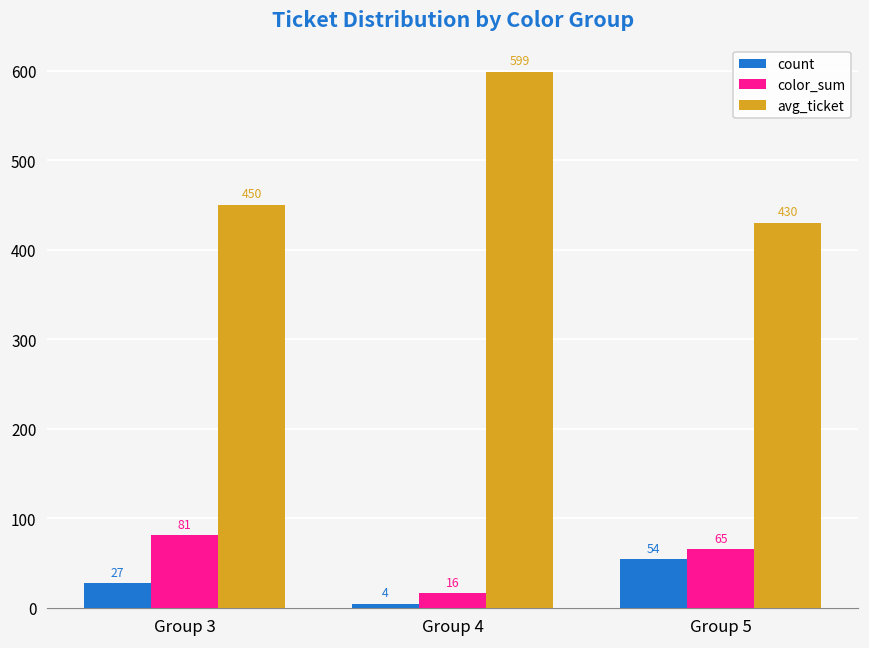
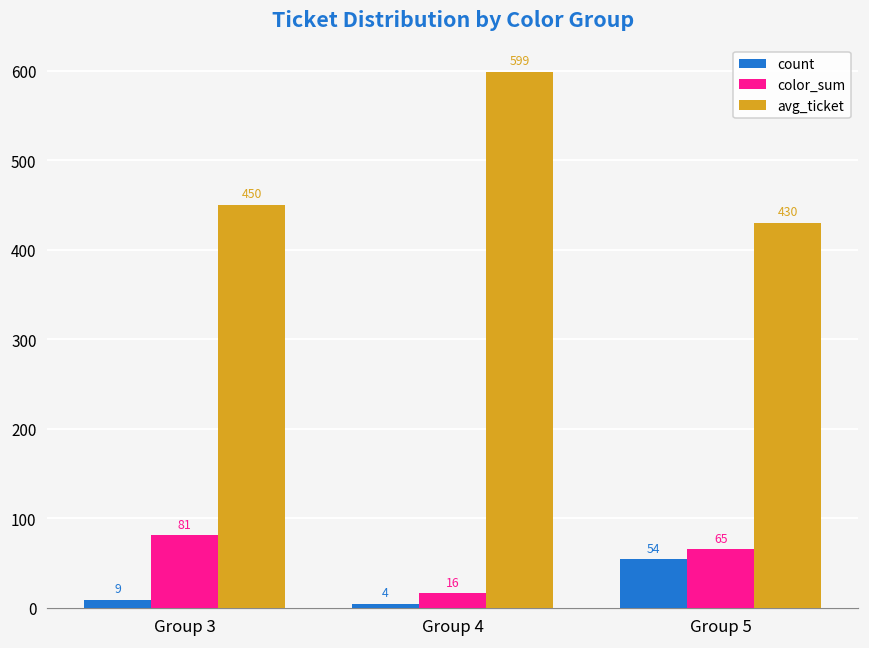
  {
    "count": {
-     "Group 3": 27,
+     "Group 3": 9,
      "Group 4": 4,
      "Group 5": 54
    },
    "color_sum": {
      "Group 3": 81,
      "Group 4": 16,
      "Group 5": 65
    },
    "avg_ticket": {
      "Group 3": 450,
      "Group 4": 599,
      "Group 5": 430
    }
  }
